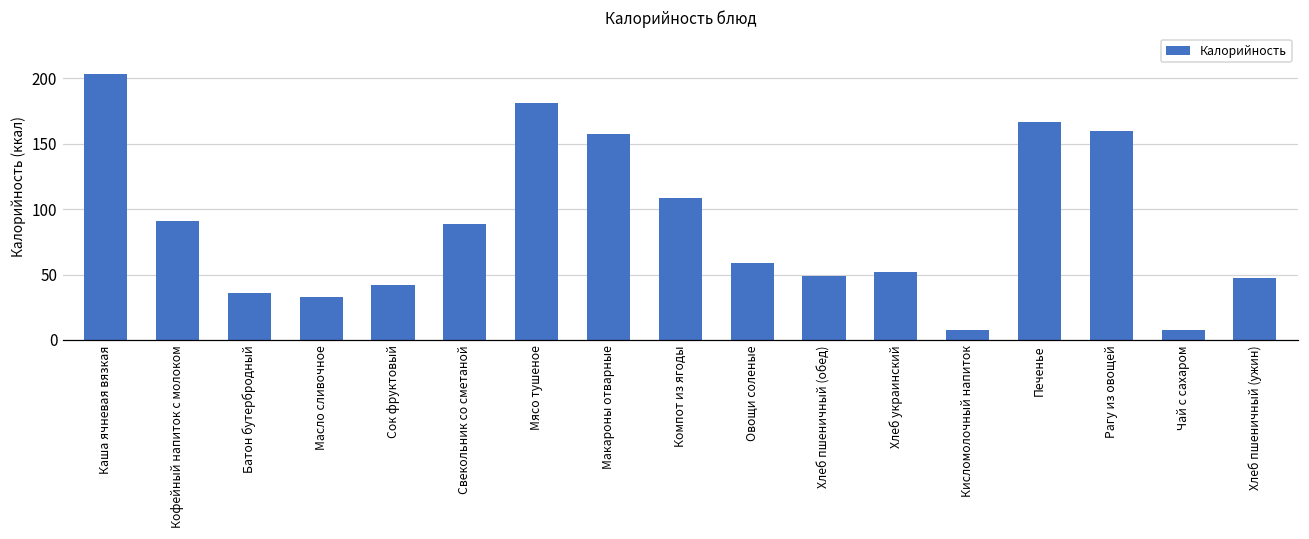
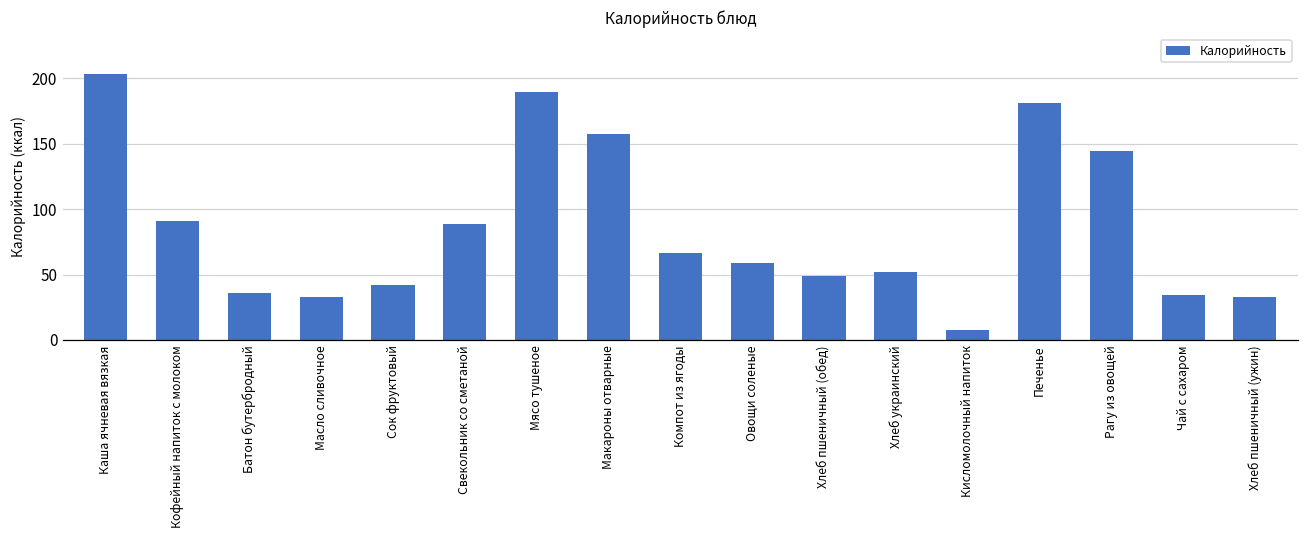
  {
    "Каша ячневая вязкая": 204,
    "Кофейный напиток с молоком": 91,
    "Батон бутербродный": 36,
    "Масло сливочное": 33,
    "Сок фруктовый": 42,
    "Свекольник со сметаной": 88,
-   "Мясо тушеное": 182,
+   "Мясо тушеное": 190,
    "Макароны отварные": 157,
-   "Компот из ягоды": 109,
+   "Компот из ягоды": 67,
    "Овощи соленые": 59,
    "Хлеб пшеничный (обед)": 49,
    "Хлеб украинский": 52,
    "Кисломолочный напиток": 8,
-   "Печенье": 167,
-   "Рагу из овощей": 160,
-   "Чай с сахаром": 8,
-   "Хлеб пшеничный (ужин)": 47
+   "Печенье": 181,
+   "Рагу из овощей": 144,
+   "Чай с сахаром": 34,
+   "Хлеб пшеничный (ужин)": 33
  }
